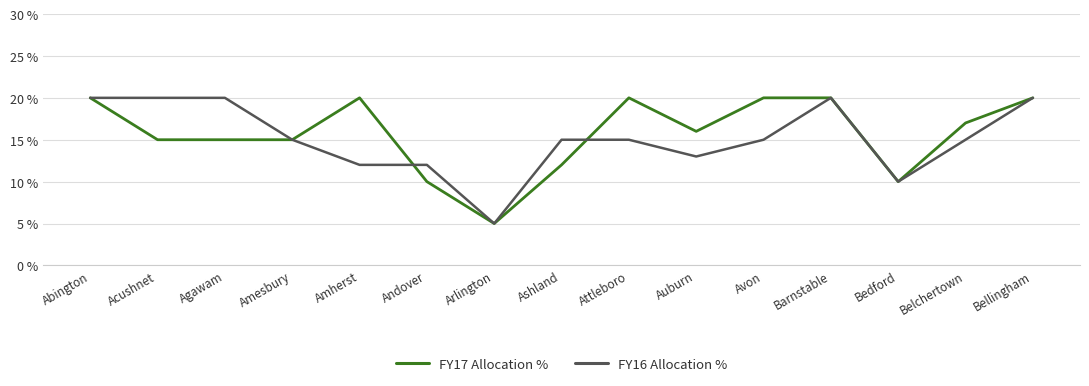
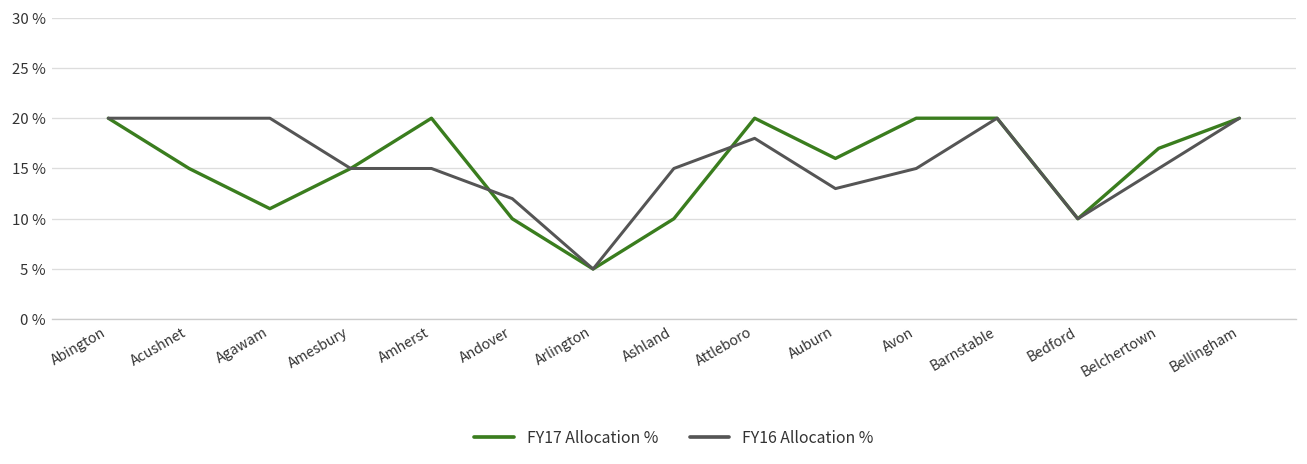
  {
    "FY17 Allocation %": {
      "Acushnet": "15 %",
-     "Agawam": "15 %",
+     "Agawam": "11 %",
      "Amherst": "20 %",
      "Andover": "10 %",
-     "Ashland": "12 %",
+     "Ashland": "10 %",
      "Attleboro": "20 %",
      "Auburn": "16 %",
      "Avon": "20 %",
      "Belchertown": "17 %"
    },
    "FY16 Allocation %": {
      "Acushnet": "20 %",
      "Agawam": "20 %",
-     "Amherst": "12 %",
+     "Amherst": "15 %",
      "Andover": "12 %",
      "Ashland": "15 %",
-     "Attleboro": "15 %",
+     "Attleboro": "18 %",
      "Auburn": "13 %",
      "Avon": "15 %",
      "Belchertown": "15 %"
    }
  }
